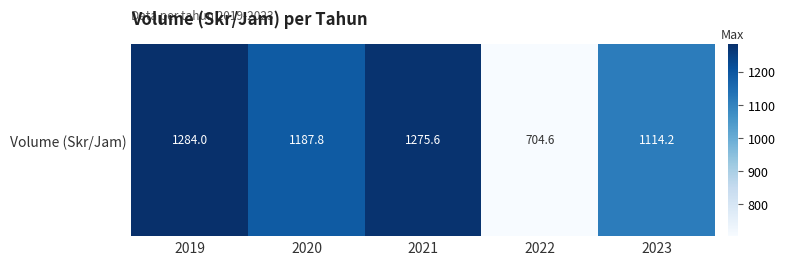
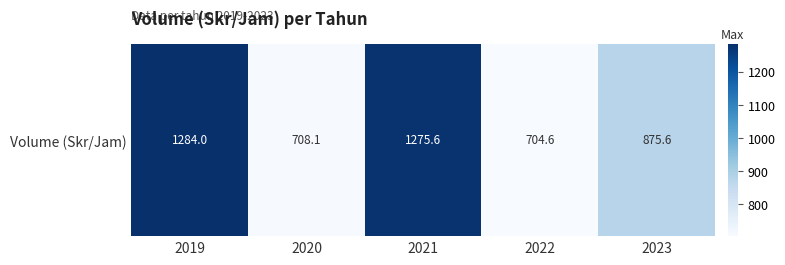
  {
    "Volume (Skr/Jam)": {
      "2019": 1284.0,
-     "2020": 1187.8,
+     "2020": 708.1,
      "2021": 1275.6,
      "2022": 704.6,
-     "2023": 1114.2
+     "2023": 875.6
    }
  }
